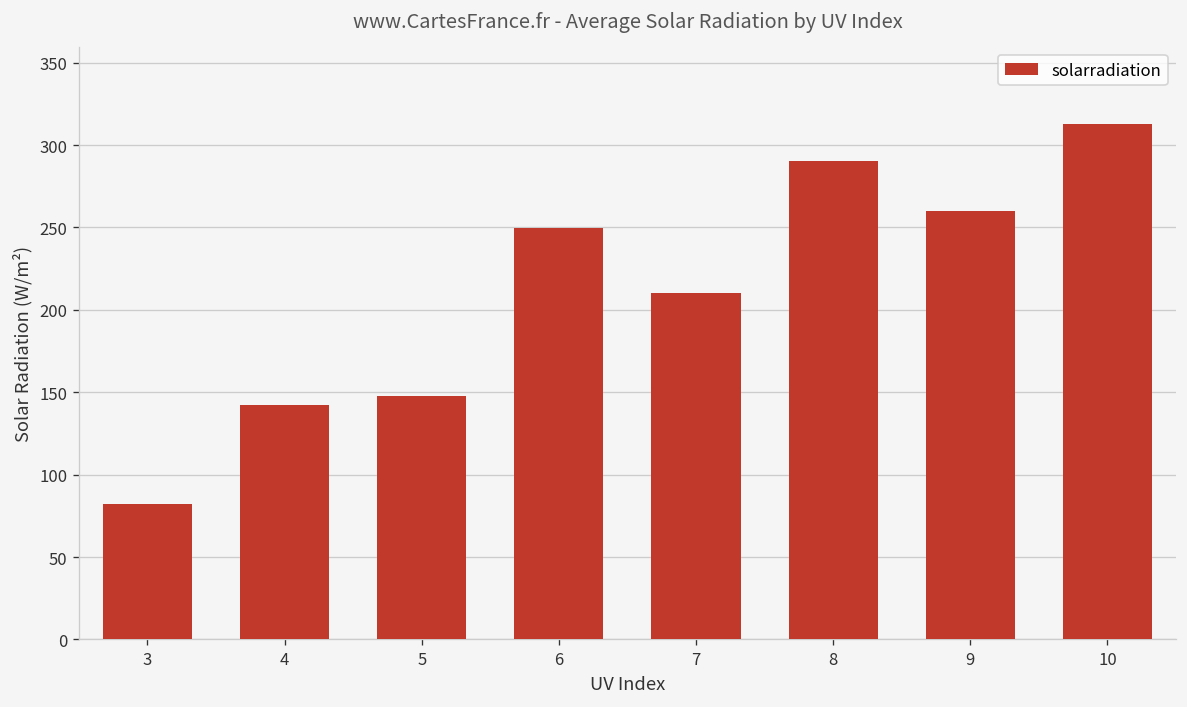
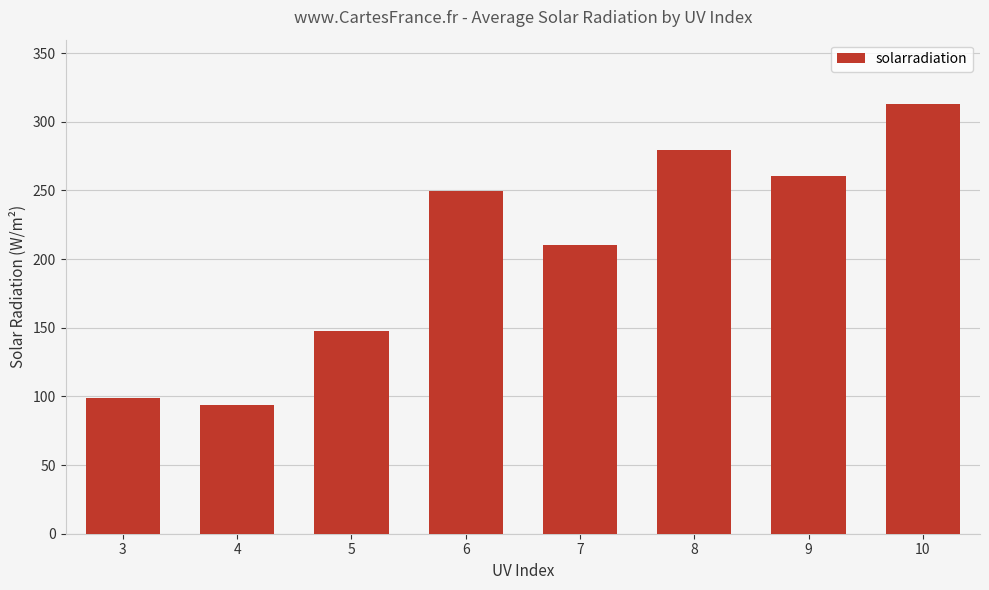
  {
-   "3": 82,
-   "4": 142,
+   "3": 99,
+   "4": 94,
    "5": 148,
    "6": 250,
    "7": 210,
-   "8": 290,
+   "8": 279,
    "9": 260,
    "10": 313
  }
